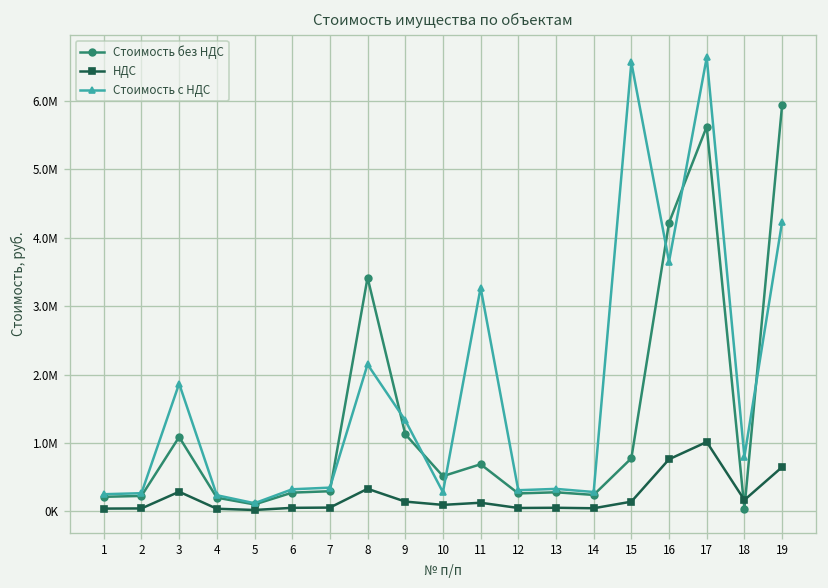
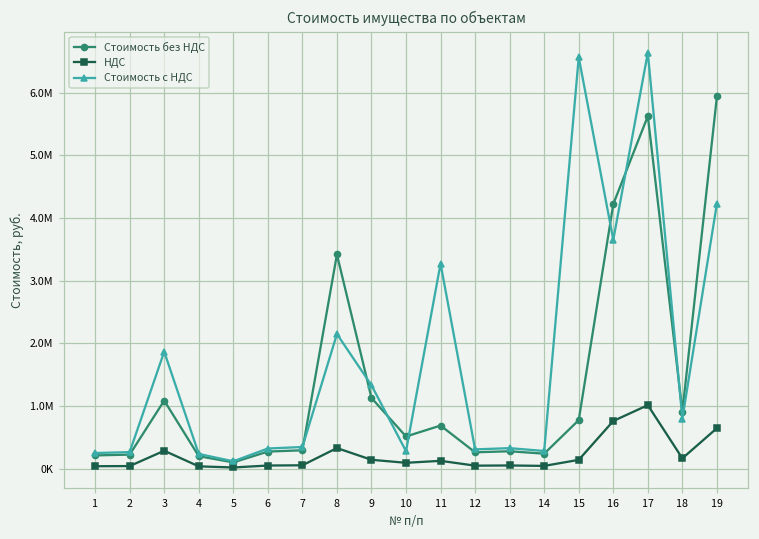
  {
    "Стоимость без НДС": {
      "3": 1100000,
      "6": 300000,
      "7": 300000,
      "8": 3400000,
      "9": 1100000,
      "10": 500000,
      "11": 700000,
      "12": 300000,
      "13": 300000,
      "15": 800000,
      "16": 4200000,
      "17": 5600000,
-     "18": 0,
+     "18": 900000,
      "19": 5900000
    },
    "НДС": {
      "1": 0,
      "2": 0,
      "3": 300000,
      "4": 0,
      "5": 0,
      "6": 0,
      "7": 100000,
      "8": 300000,
      "9": 100000,
      "10": 100000,
      "11": 100000,
      "12": 0,
      "13": 0,
      "14": 0,
      "15": 100000,
      "16": 800000,
      "17": 1000000,
      "18": 200000,
      "19": 600000
    },
    "Стоимость с НДС": {
      "3": 1900000,
      "6": 300000,
      "7": 300000,
      "8": 2100000,
      "9": 1300000,
      "10": 300000,
      "11": 3300000,
      "12": 300000,
      "13": 300000,
      "15": 6600000,
      "16": 3700000,
      "17": 6600000,
      "18": 800000,
      "19": 4200000
    }
  }
